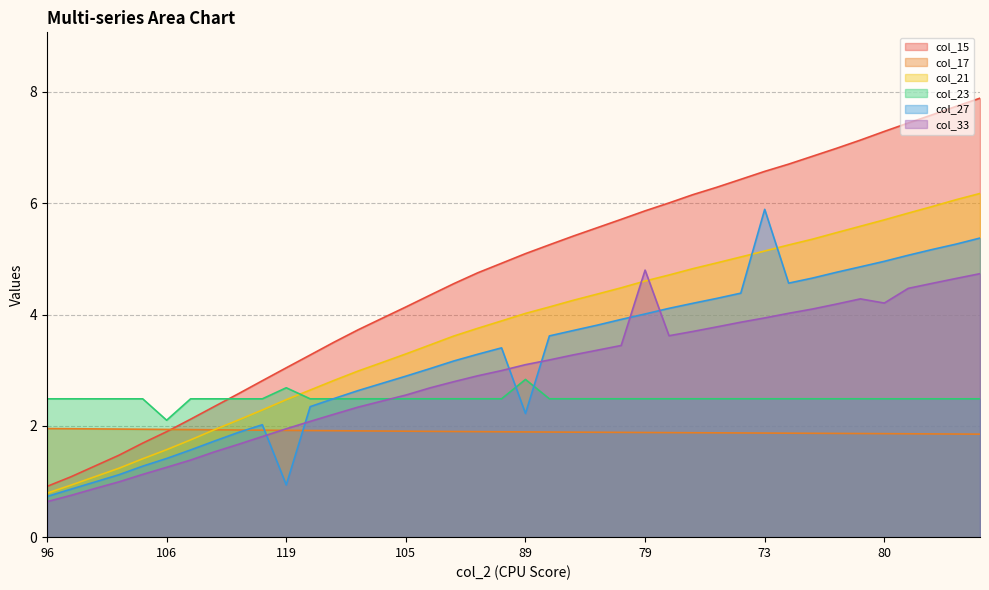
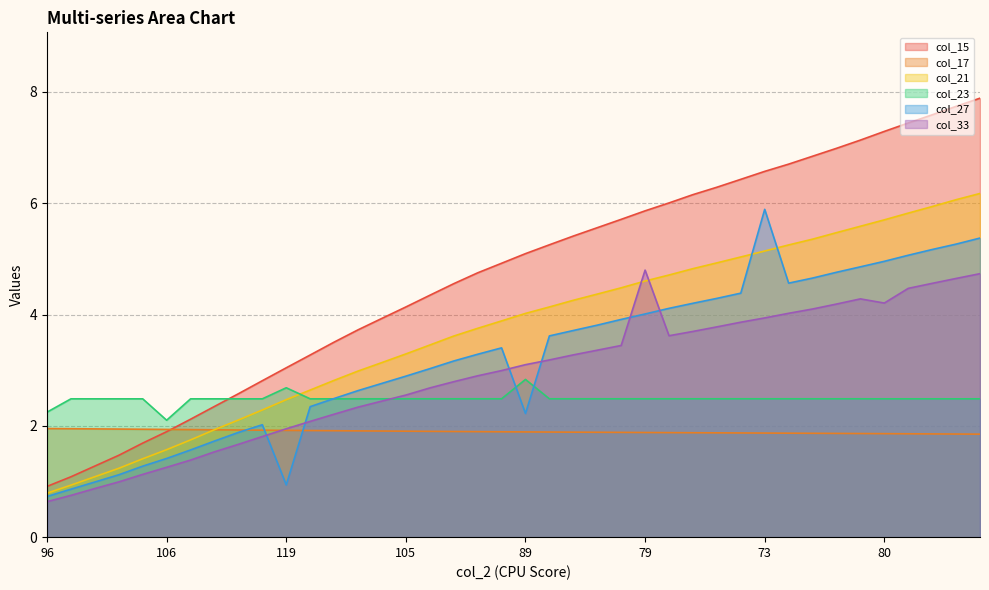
  {
    "col_23": {
-     "96": 2.5,
+     "96": 2.2,
      "106": 2.1,
      "119": 2.7,
      "105": 2.5,
      "89": 2.8,
      "79": 2.5,
      "73": 2.5,
      "80": 2.5
    },
    "col_27": {
      "96": 0.7,
      "106": 1.4,
      "119": 0.9,
      "105": 2.9,
      "89": 2.2,
      "79": 4.0,
      "73": 5.9,
      "80": 5.0
    },
    "col_33": {
      "96": 0.6,
      "106": 1.3,
      "105": 2.6,
      "89": 3.1,
      "79": 4.8,
      "73": 3.9,
      "80": 4.2
    }
  }
